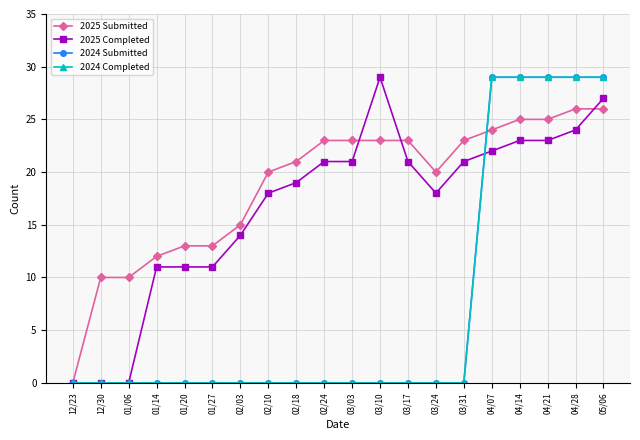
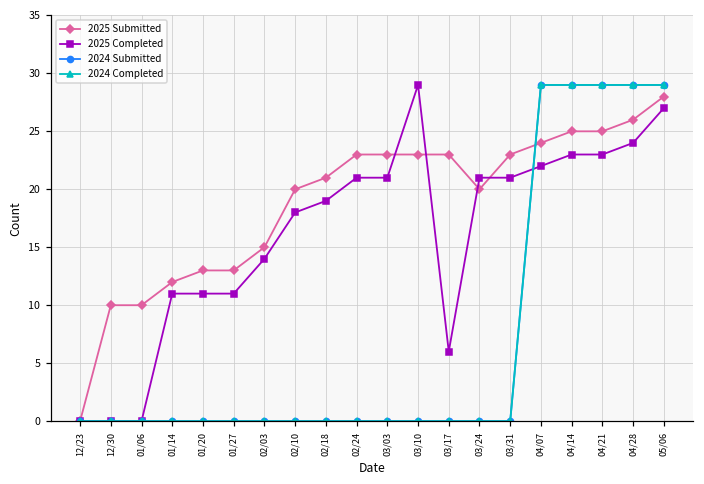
  {
    "2025 Submitted": {
      "12/30": 10,
      "01/06": 10,
      "01/14": 12,
      "01/20": 13,
      "01/27": 13,
      "02/03": 15,
      "02/10": 20,
      "02/18": 21,
      "02/24": 23,
      "03/03": 23,
      "03/10": 23,
      "03/17": 23,
      "03/24": 20,
      "03/31": 23,
      "04/07": 24,
      "04/14": 25,
      "04/21": 25,
      "04/28": 26,
-     "05/06": 26
+     "05/06": 28
    },
    "2025 Completed": {
      "01/14": 11,
      "01/20": 11,
      "01/27": 11,
      "02/03": 14,
      "02/10": 18,
      "02/18": 19,
      "02/24": 21,
      "03/03": 21,
      "03/10": 29,
-     "03/17": 21,
-     "03/24": 18,
+     "03/17": 6,
+     "03/24": 21,
      "03/31": 21,
      "04/07": 22,
      "04/14": 23,
      "04/21": 23,
      "04/28": 24,
      "05/06": 27
    },
    "2024 Completed": {
      "01/14": 0,
      "01/20": 0,
      "01/27": 0,
      "02/03": 0,
      "02/10": 0,
      "02/18": 0,
      "02/24": 0,
      "03/03": 0,
      "03/10": 0,
      "03/17": 0,
      "03/24": 0,
      "03/31": 0,
      "04/07": 29,
      "04/14": 29,
      "04/21": 29,
      "04/28": 29,
      "05/06": 29
    }
  }
